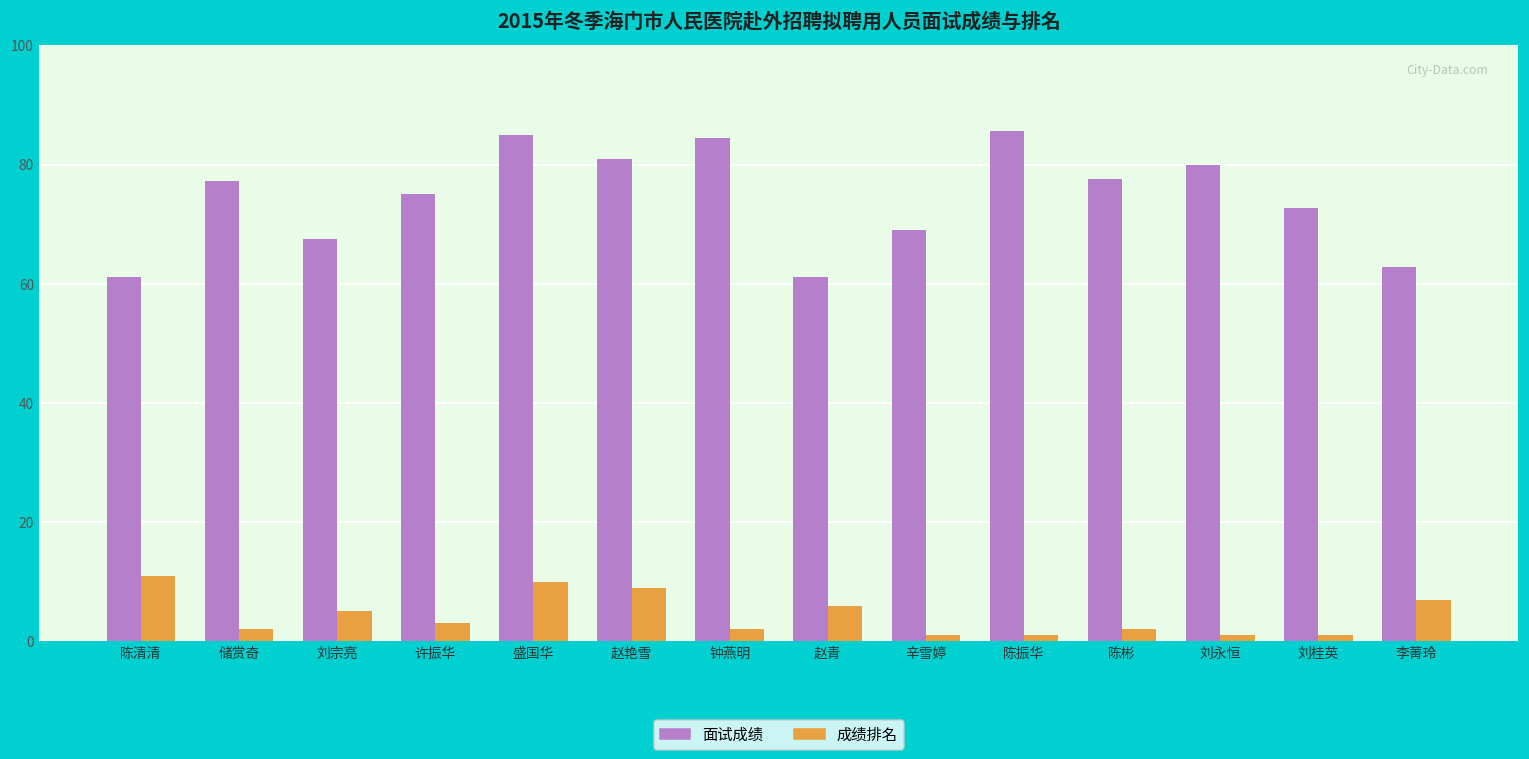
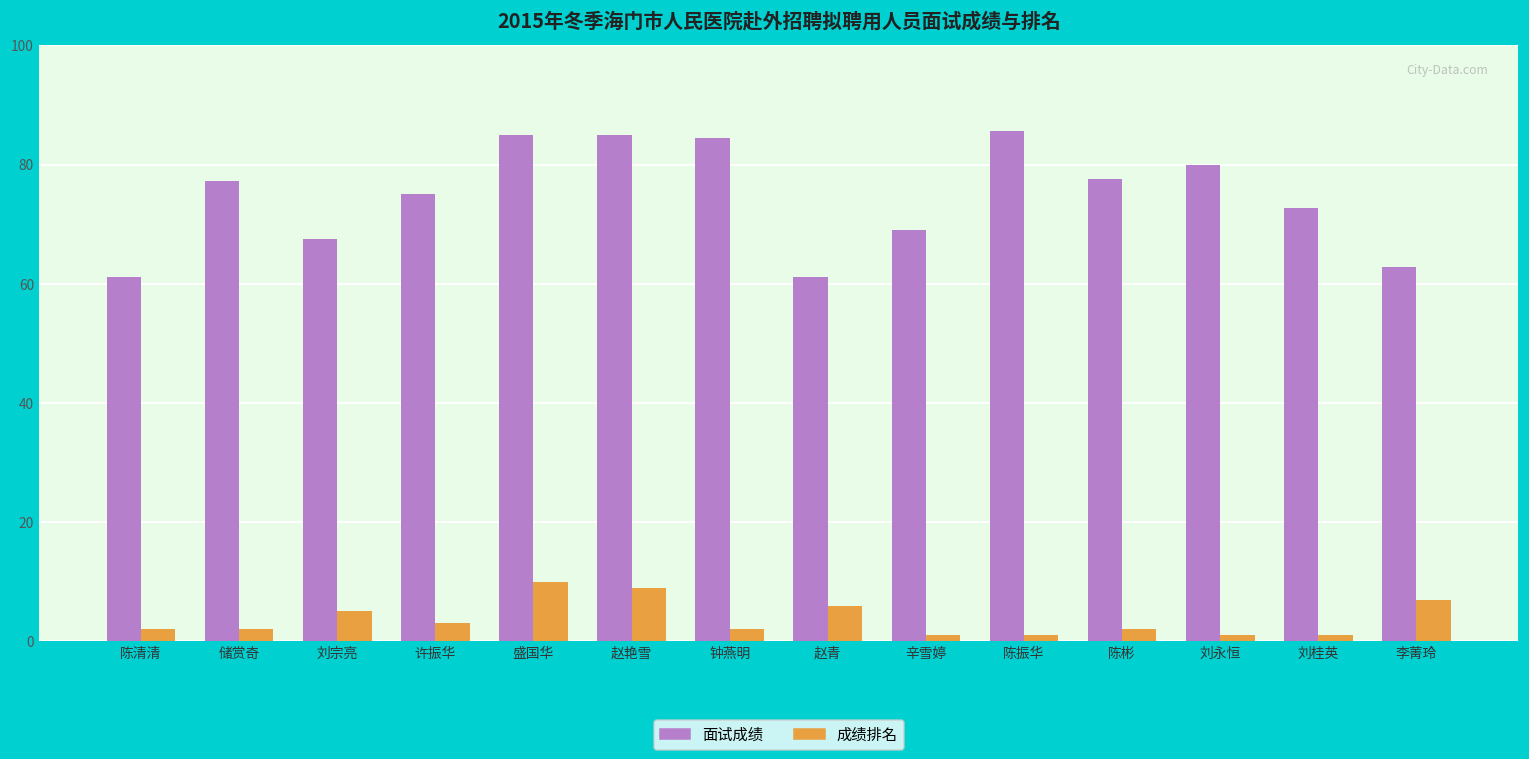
  {
    "面试成绩": {
      "陈清清": 61,
      "储赏奇": 77,
      "刘宗亮": 68,
      "许振华": 75,
      "盛国华": 85,
-     "赵艳雪": 81,
+     "赵艳雪": 85,
      "钟燕明": 84,
      "赵青": 61,
      "辛雪婷": 69,
      "陈振华": 86,
      "陈彬": 78,
      "刘永恒": 80,
      "刘桂英": 73,
      "李菁玲": 63
    },
    "成绩排名": {
-     "陈清清": 11,
+     "陈清清": 2,
      "储赏奇": 2,
      "刘宗亮": 5,
      "许振华": 3,
      "盛国华": 10,
      "赵艳雪": 9,
      "钟燕明": 2,
      "赵青": 6,
      "辛雪婷": 1,
      "陈振华": 1,
      "陈彬": 2,
      "刘永恒": 1,
      "刘桂英": 1,
      "李菁玲": 7
    }
  }
